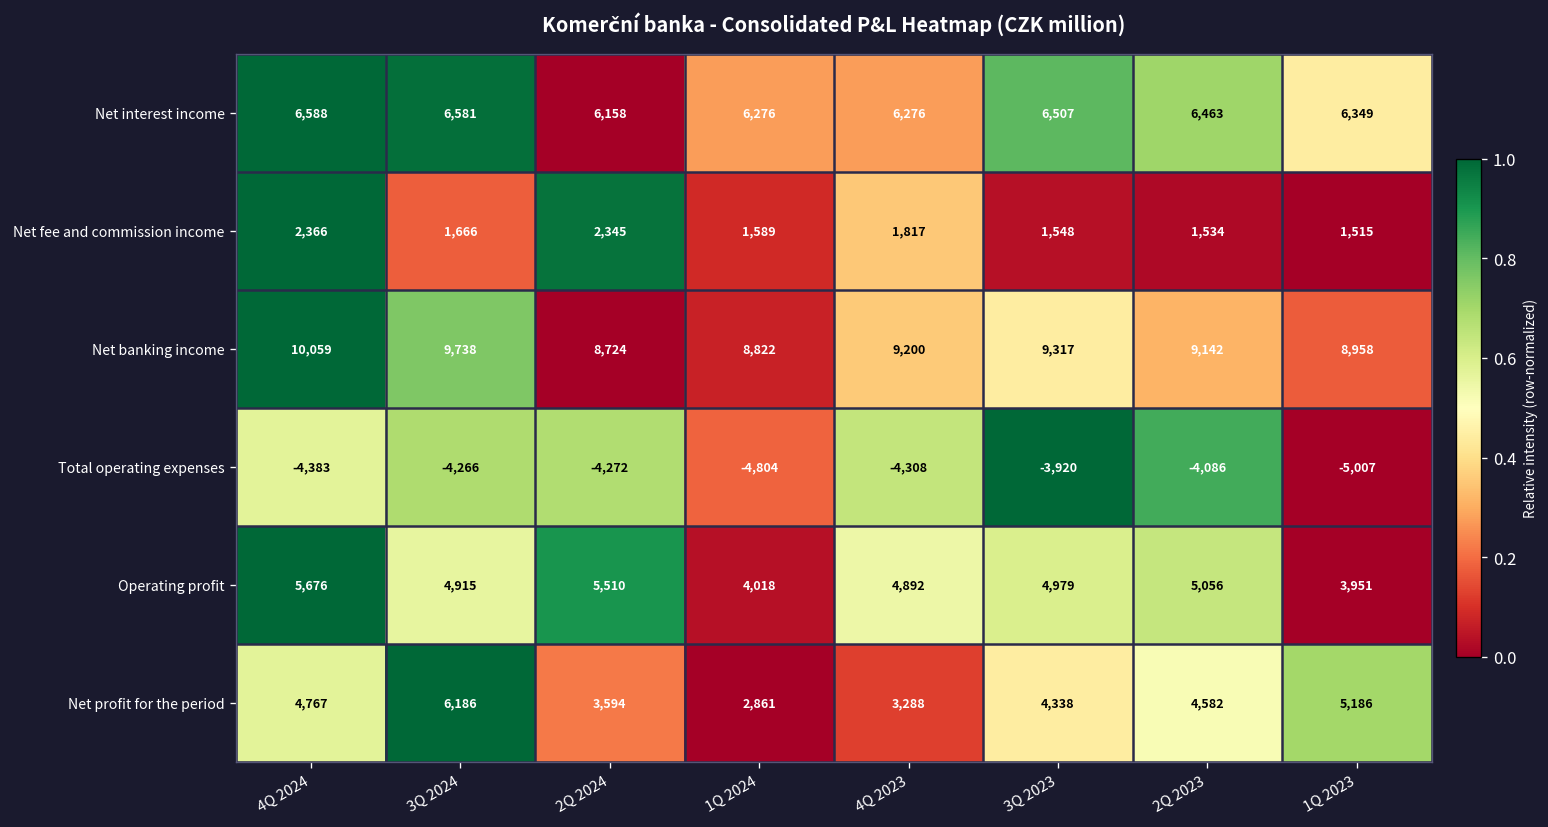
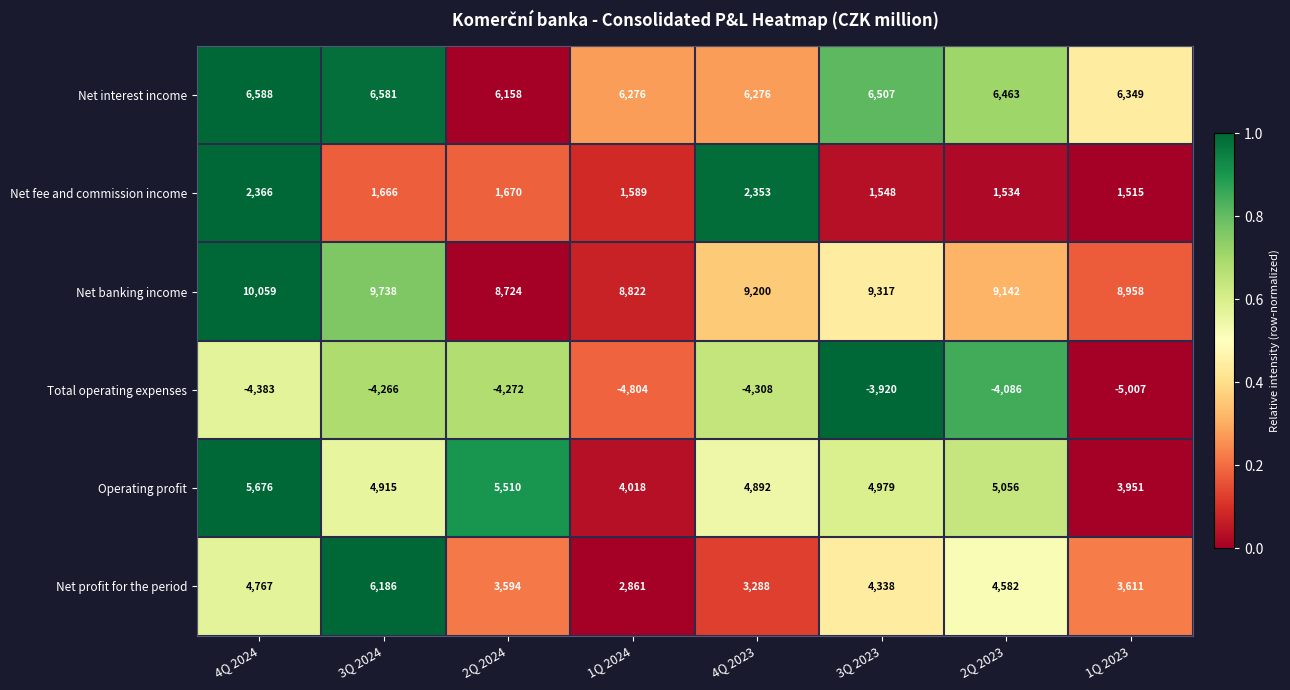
  {
    "Net interest income": {
      "4Q 2024": "6,588",
      "3Q 2024": "6,581",
      "2Q 2024": "6,158",
      "1Q 2024": "6,276",
      "4Q 2023": "6,276",
      "3Q 2023": "6,507",
      "2Q 2023": "6,463",
      "1Q 2023": "6,349"
    },
    "Net fee and commission income": {
      "4Q 2024": "2,366",
      "3Q 2024": "1,666",
-     "2Q 2024": "2,345",
+     "2Q 2024": "1,670",
      "1Q 2024": "1,589",
-     "4Q 2023": "1,817",
+     "4Q 2023": "2,353",
      "3Q 2023": "1,548",
      "2Q 2023": "1,534",
      "1Q 2023": "1,515"
    },
    "Net banking income": {
      "4Q 2024": "10,059",
      "3Q 2024": "9,738",
      "2Q 2024": "8,724",
      "1Q 2024": "8,822",
      "4Q 2023": "9,200",
      "3Q 2023": "9,317",
      "2Q 2023": "9,142",
      "1Q 2023": "8,958"
    },
    "Total operating expenses": {
      "4Q 2024": "-4,383",
      "3Q 2024": "-4,266",
      "2Q 2024": "-4,272",
      "1Q 2024": "-4,804",
      "4Q 2023": "-4,308",
      "3Q 2023": "-3,920",
      "2Q 2023": "-4,086",
      "1Q 2023": "-5,007"
    },
    "Operating profit": {
      "4Q 2024": "5,676",
      "3Q 2024": "4,915",
      "2Q 2024": "5,510",
      "1Q 2024": "4,018",
      "4Q 2023": "4,892",
      "3Q 2023": "4,979",
      "2Q 2023": "5,056",
      "1Q 2023": "3,951"
    },
    "Net profit for the period": {
      "4Q 2024": "4,767",
      "3Q 2024": "6,186",
      "2Q 2024": "3,594",
      "1Q 2024": "2,861",
      "4Q 2023": "3,288",
      "3Q 2023": "4,338",
      "2Q 2023": "4,582",
-     "1Q 2023": "5,186"
+     "1Q 2023": "3,611"
    }
  }
